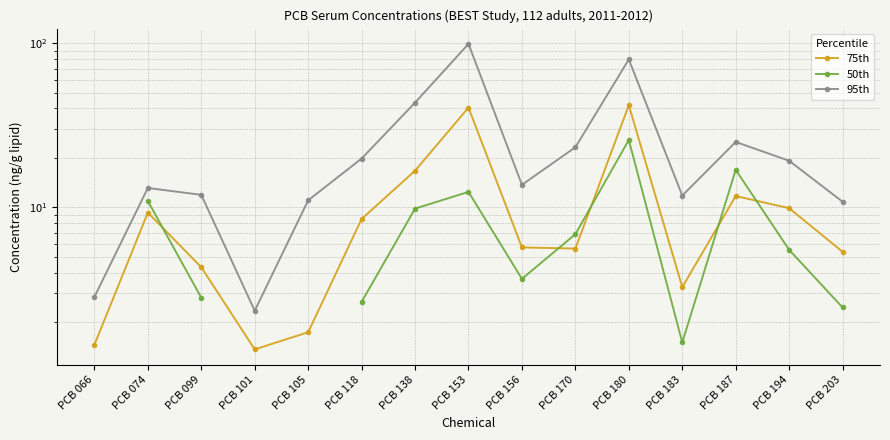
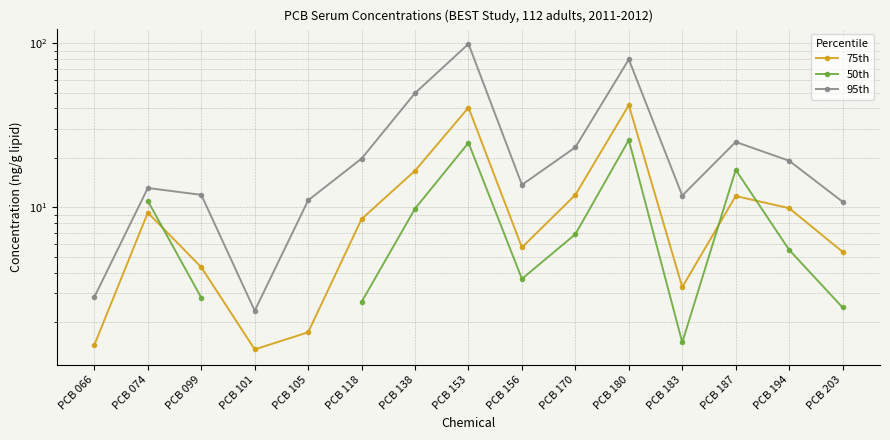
  {
    "75th": {
      "PCB 066": 1.5,
      "PCB 074": 9,
      "PCB 099": 4.3,
      "PCB 101": 1.4,
      "PCB 105": 1.7,
      "PCB 118": 8,
      "PCB 138": 17,
      "PCB 153": 41,
      "PCB 156": 5.7,
-     "PCB 170": 5.6,
+     "PCB 170": 12,
      "PCB 180": 42,
      "PCB 183": 3.3,
      "PCB 187": 12,
      "PCB 194": 10,
      "PCB 203": 5.4
    },
    "50th": {
      "PCB 074": 11,
      "PCB 099": 2.8,
      "PCB 118": 2.7,
      "PCB 138": 10,
-     "PCB 153": 12,
+     "PCB 153": 25,
      "PCB 156": 3.7,
      "PCB 170": 7,
      "PCB 180": 26,
      "PCB 183": 1.5,
      "PCB 187": 17,
      "PCB 194": 5.5,
      "PCB 203": 2.5
    },
    "95th": {
      "PCB 066": 2.8,
      "PCB 074": 13,
      "PCB 099": 12,
      "PCB 101": 2.3,
      "PCB 105": 11,
      "PCB 118": 20,
-     "PCB 138": 43,
+     "PCB 138": 50,
      "PCB 153": 100,
      "PCB 156": 14,
      "PCB 170": 23,
      "PCB 180": 80,
      "PCB 183": 12,
      "PCB 187": 25,
      "PCB 194": 19,
      "PCB 203": 11
    }
  }
